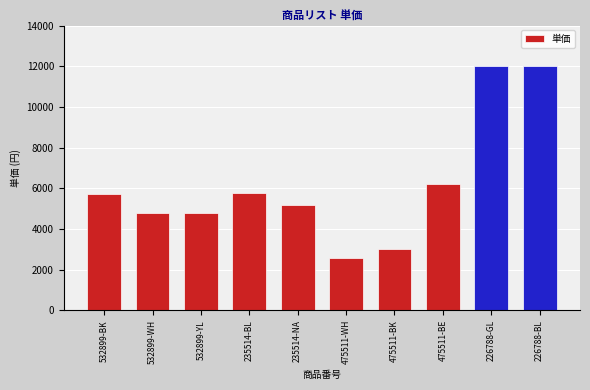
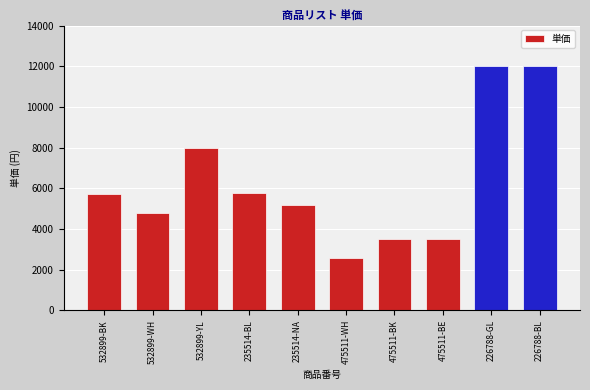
  {
    "532899-BK": 5700,
    "532899-WH": 4800,
-   "532899-YL": 4800,
+   "532899-YL": 8000,
    "235514-BL": 5800,
    "235514-NA": 5200,
    "475511-WH": 2600,
-   "475511-BK": 3000,
-   "475511-BE": 6200,
+   "475511-BK": 3500,
+   "475511-BE": 3500,
    "226788-GL": 12000,
    "226788-BL": 12000
  }
